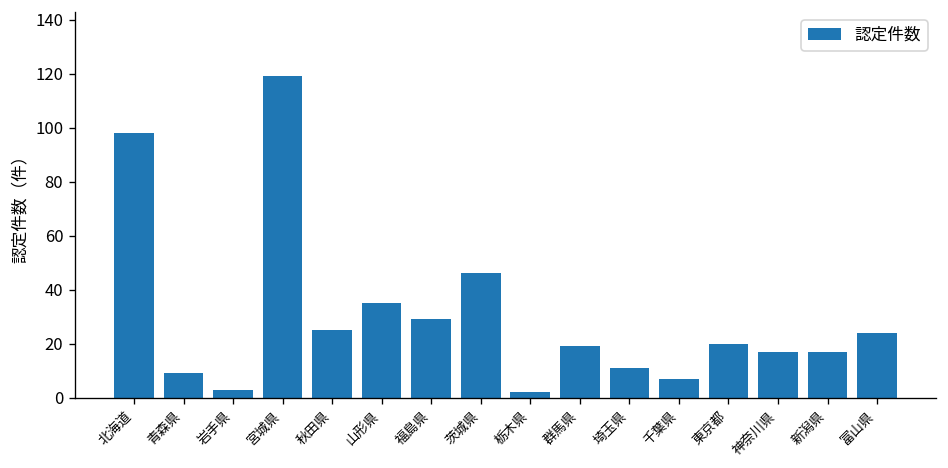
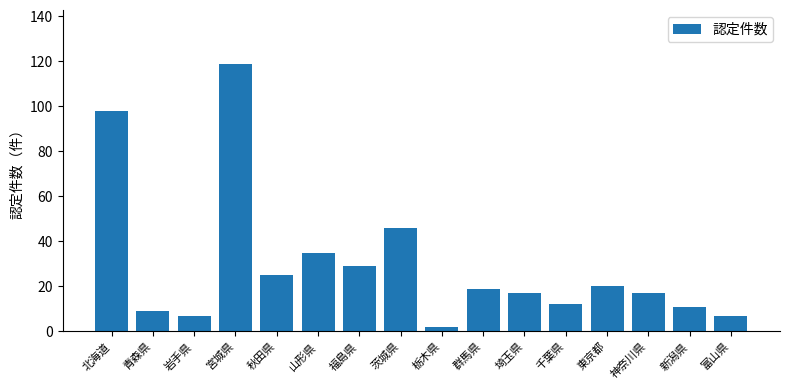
  {
    "北海道": 98,
    "青森県": 9,
-   "岩手県": 3,
+   "岩手県": 7,
    "宮城県": 119,
    "秋田県": 25,
    "山形県": 35,
    "福島県": 29,
    "茨城県": 46,
    "栃木県": 2,
    "群馬県": 19,
-   "埼玉県": 11,
-   "千葉県": 7,
+   "埼玉県": 17,
+   "千葉県": 12,
    "東京都": 20,
    "神奈川県": 17,
-   "新潟県": 17,
-   "富山県": 24
+   "新潟県": 11,
+   "富山県": 7
  }
